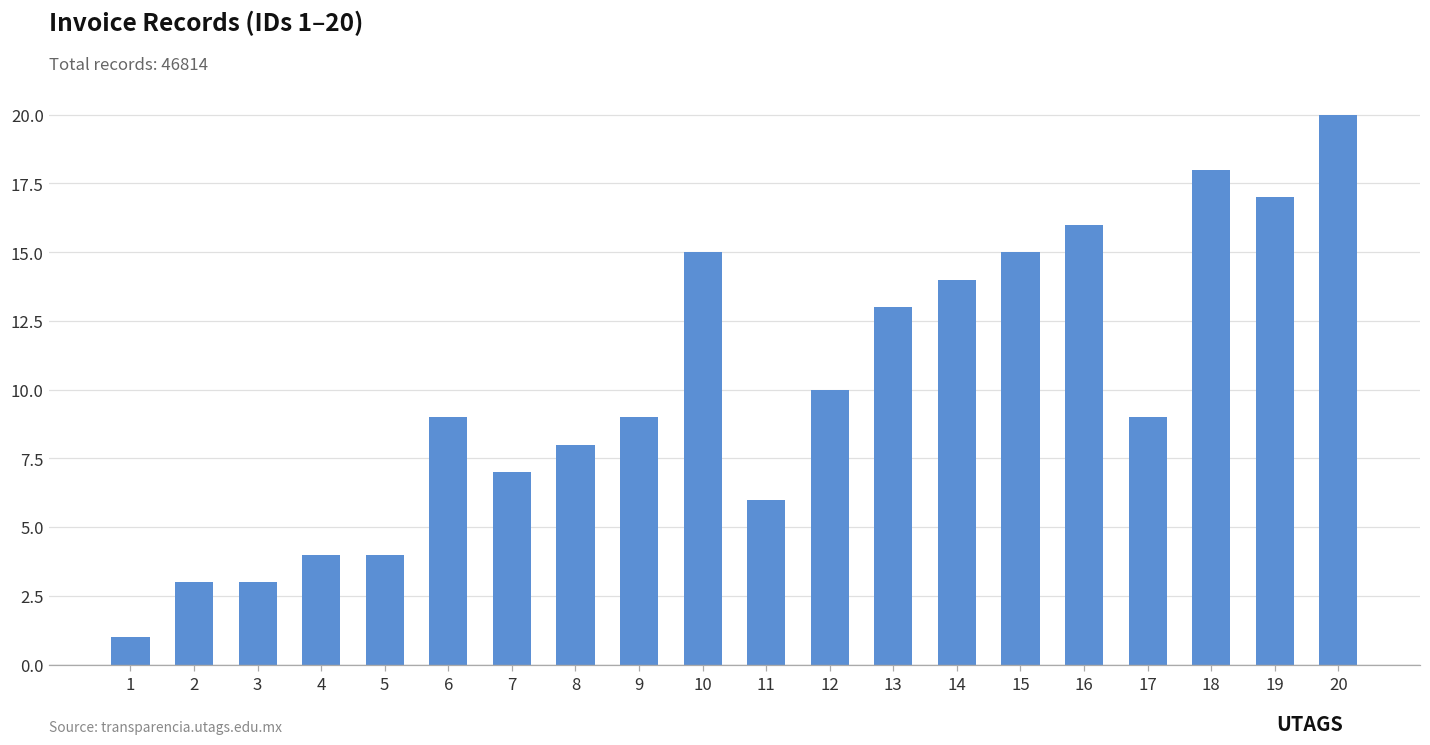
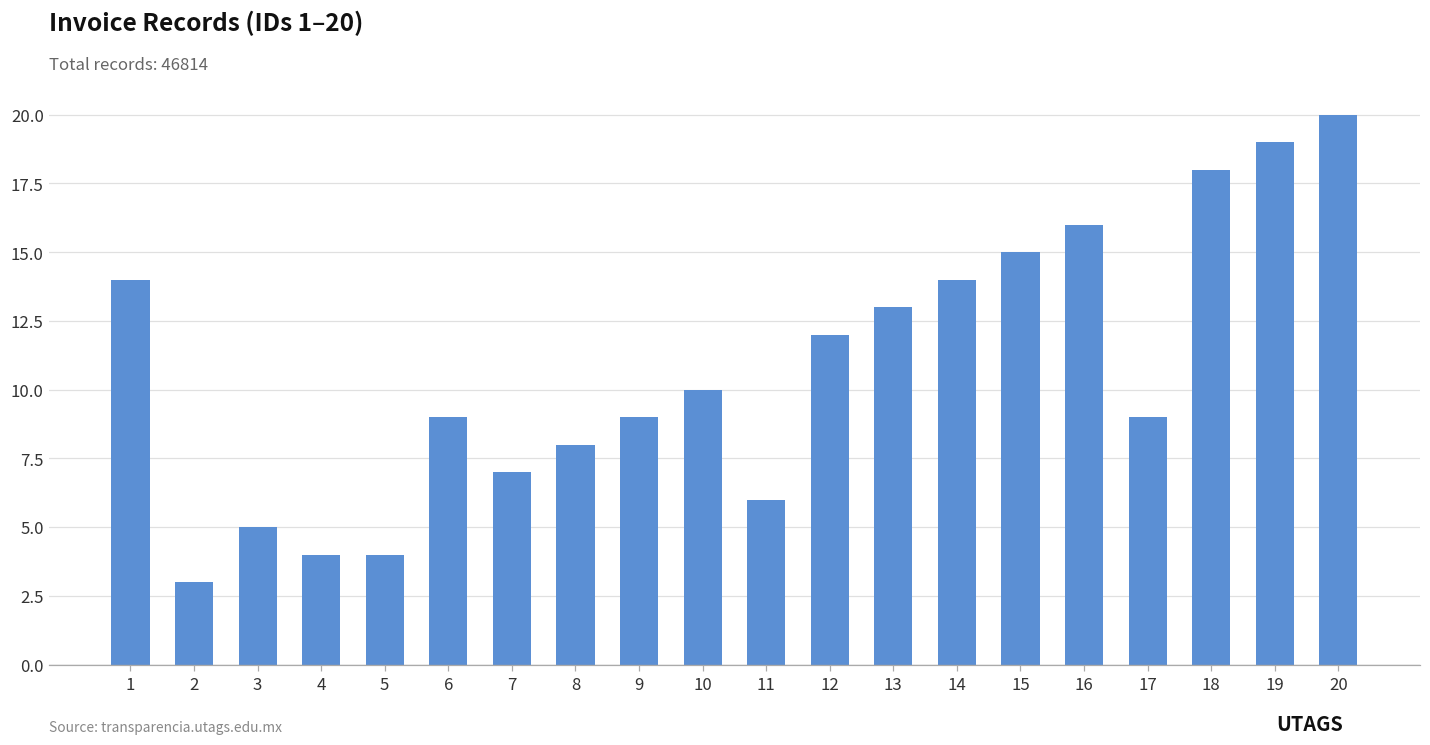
  {
-   "1": 1,
+   "1": 14,
    "2": 3,
-   "3": 3,
+   "3": 5,
    "4": 4,
    "5": 4,
    "6": 9,
    "7": 7,
    "8": 8,
    "9": 9,
-   "10": 15,
+   "10": 10,
    "11": 6,
-   "12": 10,
+   "12": 12,
    "13": 13,
    "14": 14,
    "15": 15,
    "16": 16,
    "17": 9,
    "18": 18,
-   "19": 17,
+   "19": 19,
    "20": 20
  }
